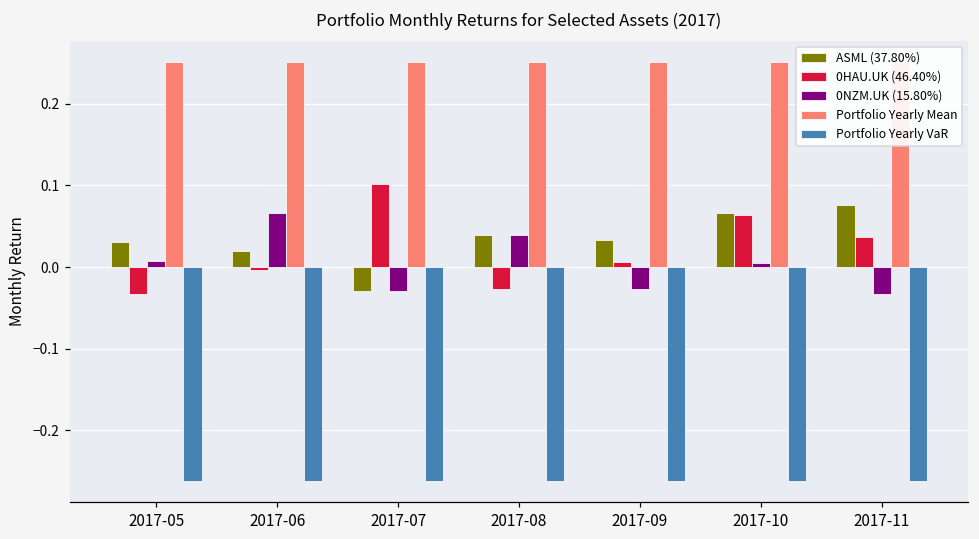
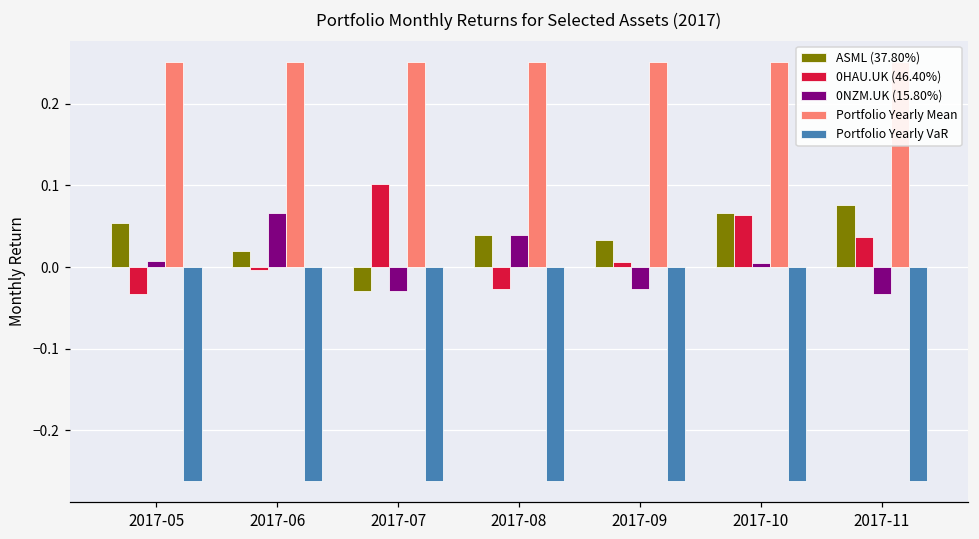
  {
    "ASML (37.80%)": {
-     "2017-05": 0.03,
+     "2017-05": 0.05,
      "2017-06": 0.02,
      "2017-07": -0.03,
      "2017-08": 0.04,
      "2017-09": 0.03,
      "2017-10": 0.07,
      "2017-11": 0.08
    },
    "0HAU.UK (46.40%)": {
      "2017-05": -0.03,
      "2017-06": 0.00,
      "2017-07": 0.10,
      "2017-08": -0.03,
      "2017-09": 0.01,
      "2017-10": 0.06,
      "2017-11": 0.04
    },
    "0NZM.UK (15.80%)": {
      "2017-05": 0.01,
      "2017-06": 0.07,
      "2017-07": -0.03,
      "2017-08": 0.04,
      "2017-09": -0.03,
      "2017-10": 0.01,
      "2017-11": -0.03
    },
    "Portfolio Yearly Mean": {
      "2017-05": 0.25,
      "2017-06": 0.25,
      "2017-07": 0.25,
      "2017-08": 0.25,
      "2017-09": 0.25,
      "2017-10": 0.25
    },
    "Portfolio Yearly VaR": {
      "2017-05": -0.26,
      "2017-06": -0.26,
      "2017-07": -0.26,
      "2017-08": -0.26,
      "2017-09": -0.26,
      "2017-10": -0.26,
      "2017-11": -0.26
    }
  }
